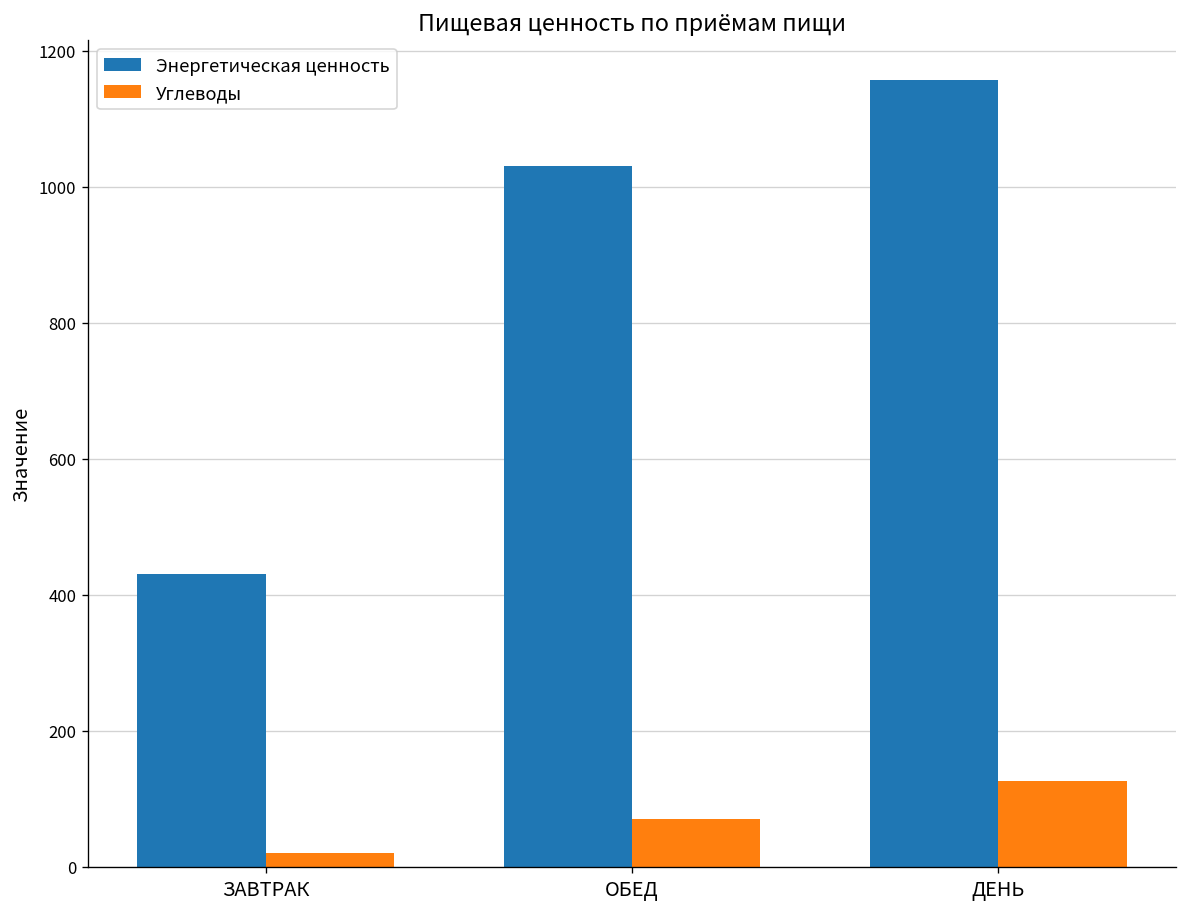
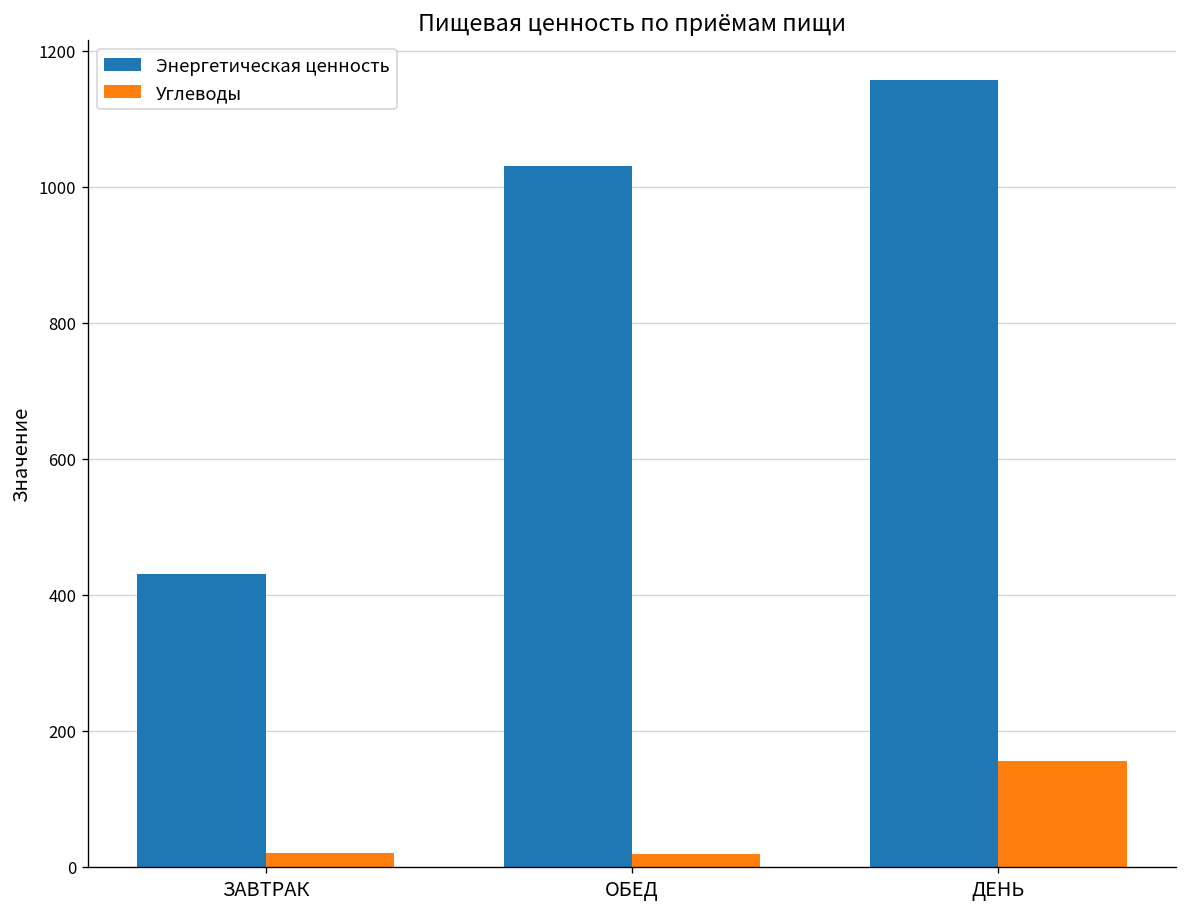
  {
    "Энергетическая ценность": {
      "ЗАВТРАК": 430,
      "ОБЕД": 1030,
      "ДЕНЬ": 1160
    },
    "Углеводы": {
      "ЗАВТРАК": 20,
-     "ОБЕД": 70,
-     "ДЕНЬ": 130
+     "ОБЕД": 20,
+     "ДЕНЬ": 160
    }
  }
